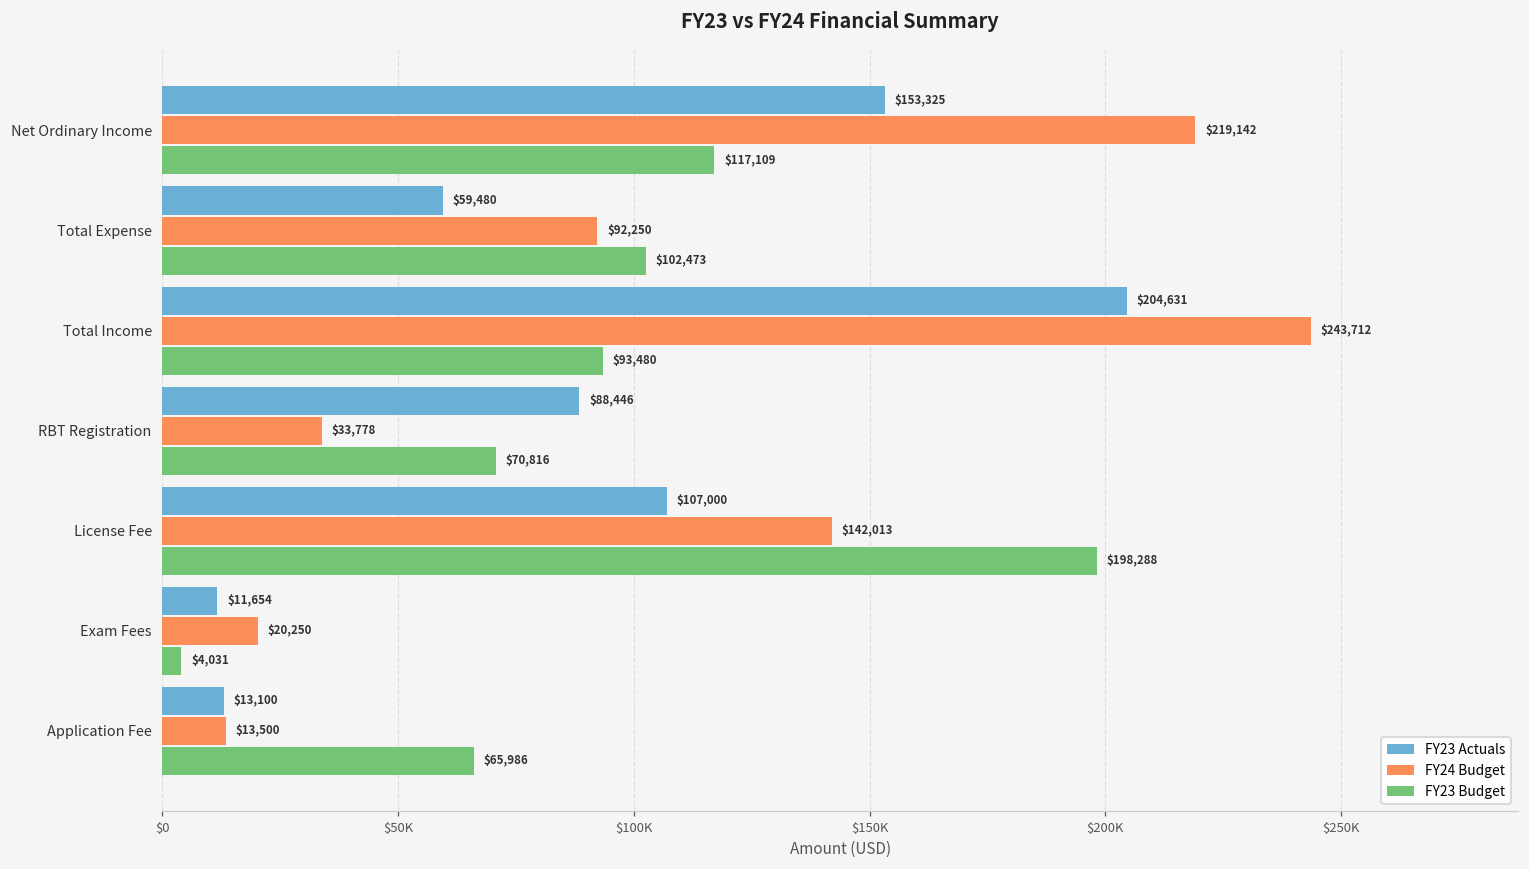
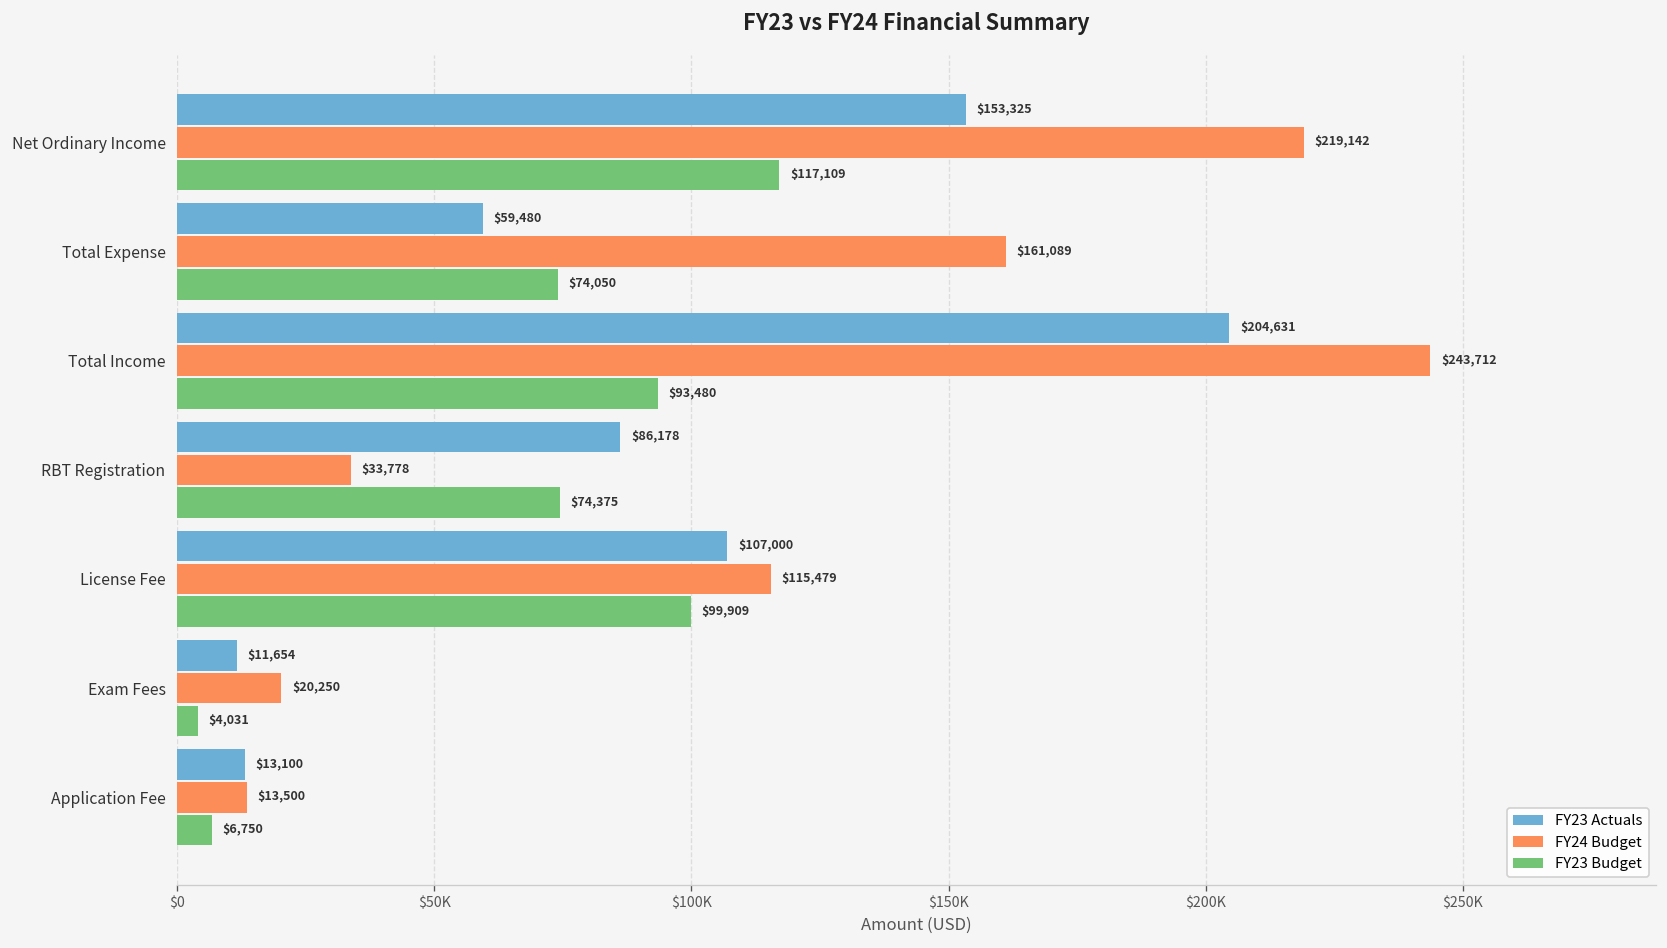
  {
    "FY23 Actuals": {
      "Net Ordinary Income": "$153,325",
      "Total Expense": "$59,480",
      "Total Income": "$204,631",
-     "RBT Registration": "$88,446",
+     "RBT Registration": "$86,178",
      "License Fee": "$107,000",
      "Exam Fees": "$11,654",
      "Application Fee": "$13,100"
    },
    "FY24 Budget": {
      "Net Ordinary Income": "$219,142",
-     "Total Expense": "$92,250",
+     "Total Expense": "$161,089",
      "Total Income": "$243,712",
      "RBT Registration": "$33,778",
-     "License Fee": "$142,013",
+     "License Fee": "$115,479",
      "Exam Fees": "$20,250",
      "Application Fee": "$13,500"
    },
    "FY23 Budget": {
      "Net Ordinary Income": "$117,109",
-     "Total Expense": "$102,473",
+     "Total Expense": "$74,050",
      "Total Income": "$93,480",
-     "RBT Registration": "$70,816",
-     "License Fee": "$198,288",
+     "RBT Registration": "$74,375",
+     "License Fee": "$99,909",
      "Exam Fees": "$4,031",
-     "Application Fee": "$65,986"
+     "Application Fee": "$6,750"
    }
  }
